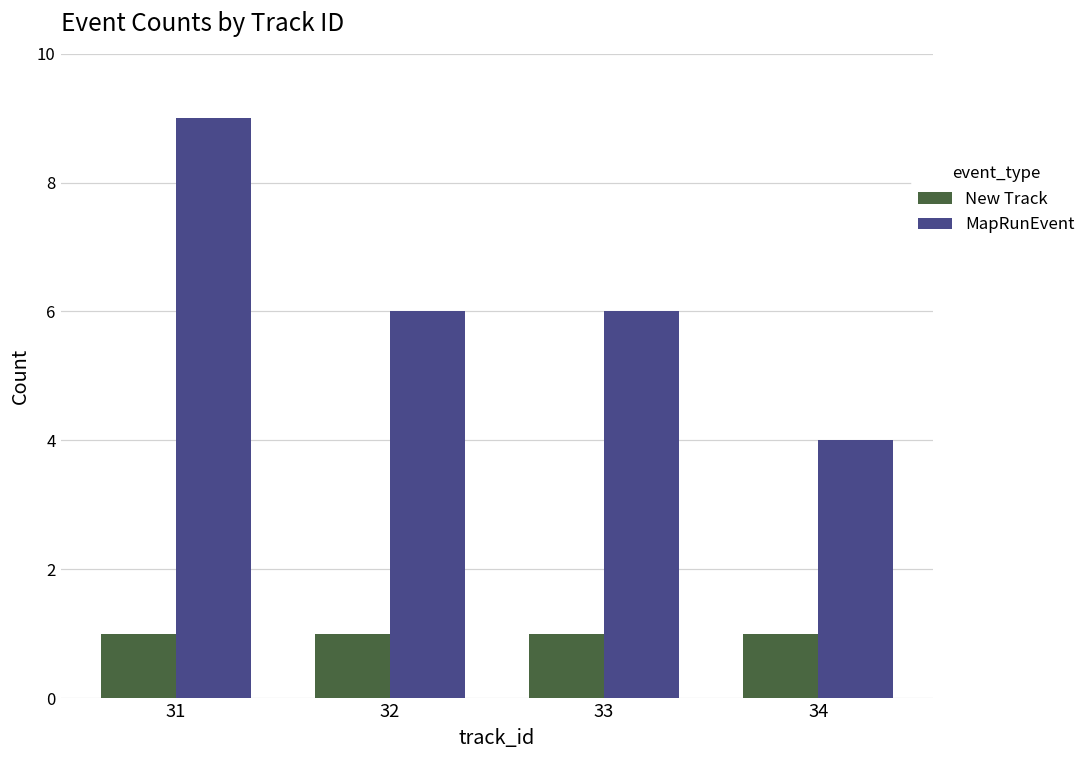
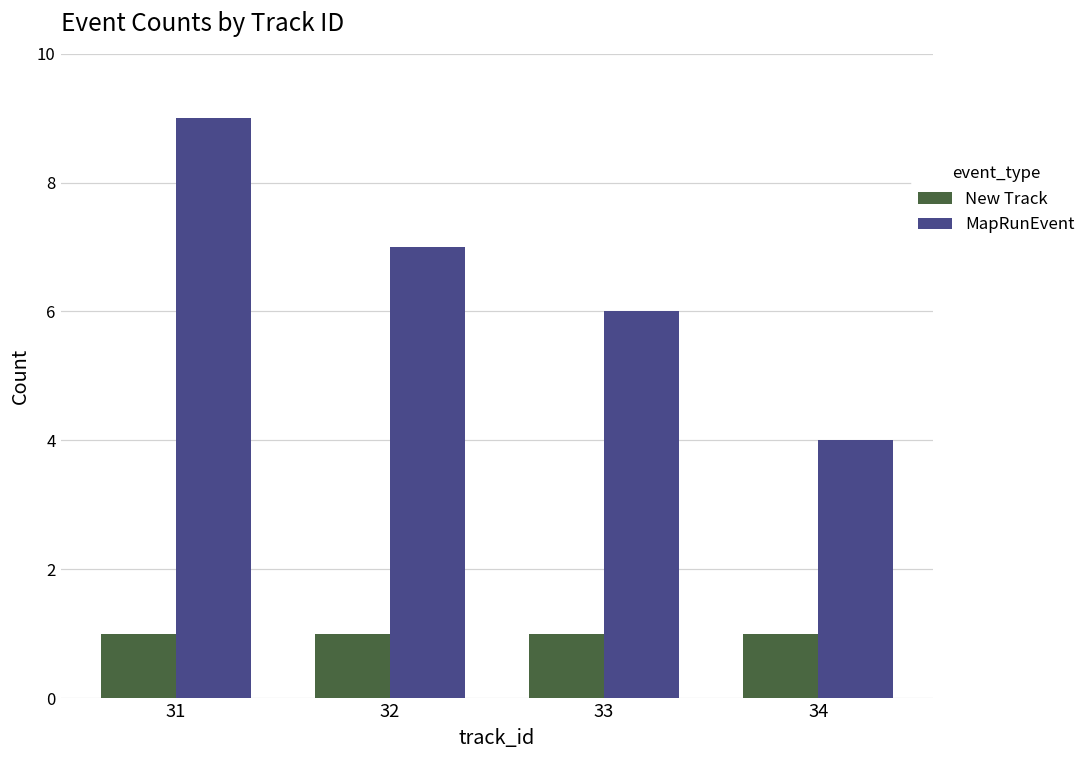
  {
    "New Track": {
      "31": 1,
      "32": 1,
      "33": 1,
      "34": 1
    },
    "MapRunEvent": {
      "31": 9,
-     "32": 6,
+     "32": 7,
      "33": 6,
      "34": 4
    }
  }
